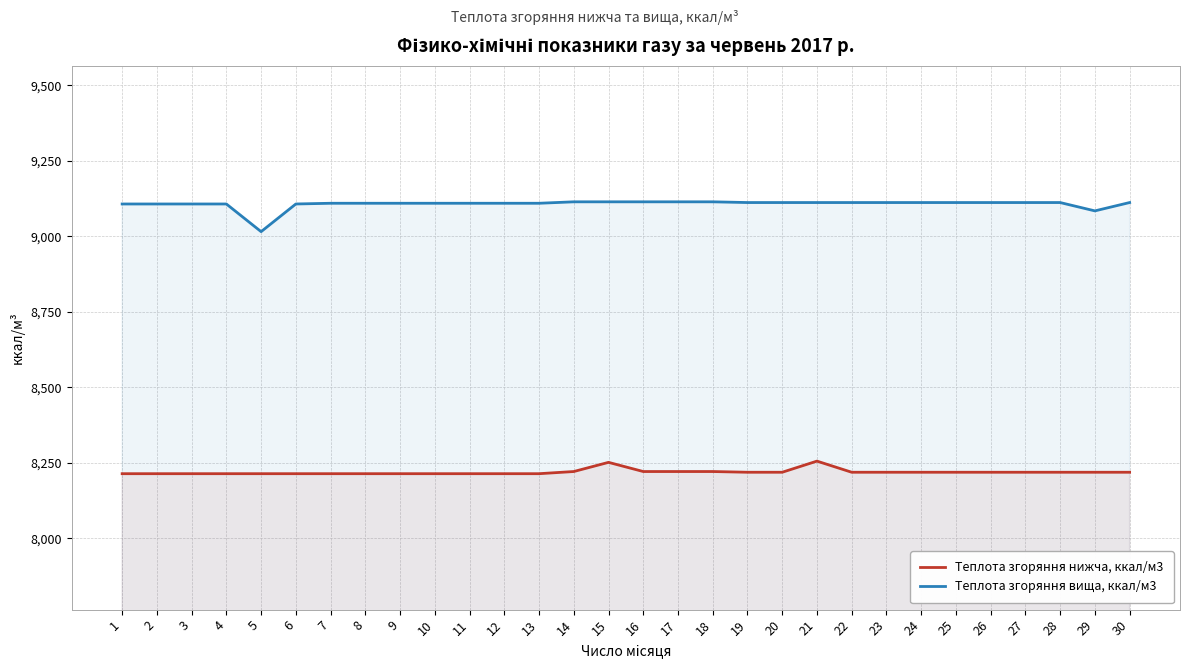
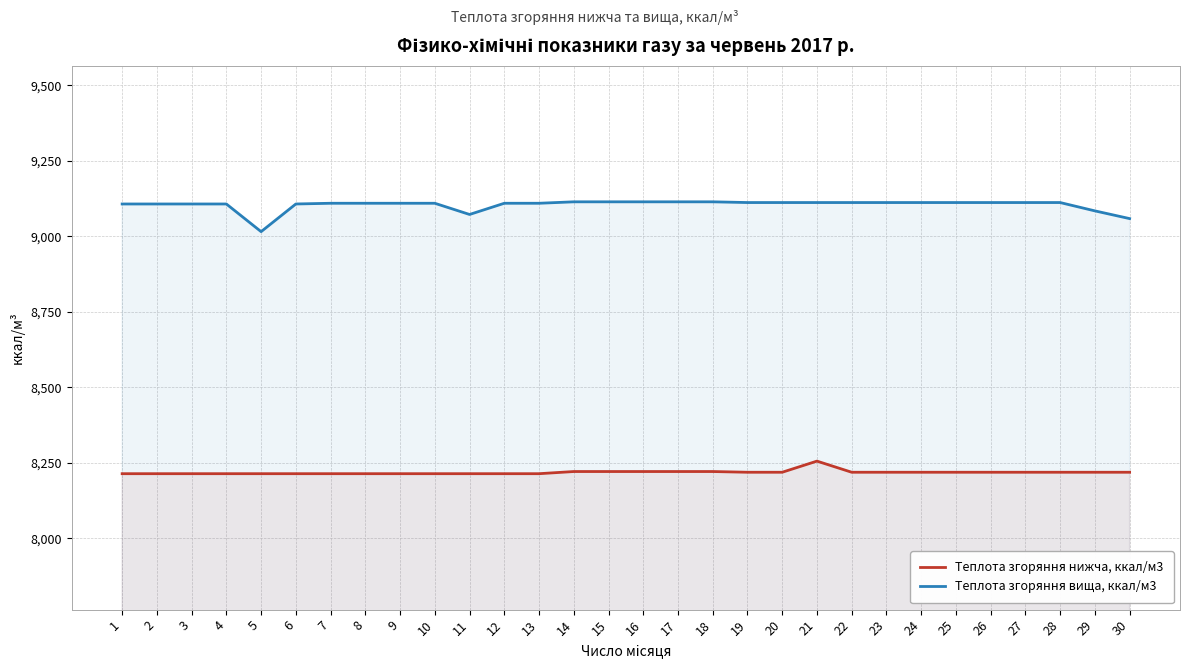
  {
    "Теплота згоряння нижча, ккал/м3": {
      "1": "8,210",
      "2": "8,210",
      "3": "8,210",
      "4": "8,210",
      "5": "8,210",
      "6": "8,210",
      "7": "8,210",
      "8": "8,210",
      "9": "8,210",
      "10": "8,210",
      "11": "8,210",
      "12": "8,210",
      "13": "8,210",
      "14": "8,220",
-     "15": "8,250",
+     "15": "8,220",
      "16": "8,220",
      "17": "8,220",
      "18": "8,220",
      "19": "8,220",
      "20": "8,220",
      "21": "8,260",
      "22": "8,220",
      "23": "8,220",
      "24": "8,220",
      "25": "8,220",
      "26": "8,220",
      "27": "8,220",
      "28": "8,220",
      "29": "8,220",
      "30": "8,220"
    },
    "Теплота згоряння вища, ккал/м3": {
      "1": "9,110",
      "2": "9,110",
      "3": "9,110",
      "4": "9,110",
      "5": "9,020",
      "6": "9,110",
      "7": "9,110",
      "8": "9,110",
      "9": "9,110",
      "10": "9,110",
-     "11": "9,110",
+     "11": "9,070",
      "12": "9,110",
      "13": "9,110",
      "14": "9,110",
      "15": "9,110",
      "16": "9,110",
      "17": "9,110",
      "18": "9,110",
      "19": "9,110",
      "20": "9,110",
      "21": "9,110",
      "22": "9,110",
      "23": "9,110",
      "24": "9,110",
      "25": "9,110",
      "26": "9,110",
      "27": "9,110",
      "28": "9,110",
      "29": "9,080",
-     "30": "9,110"
+     "30": "9,060"
    }
  }
